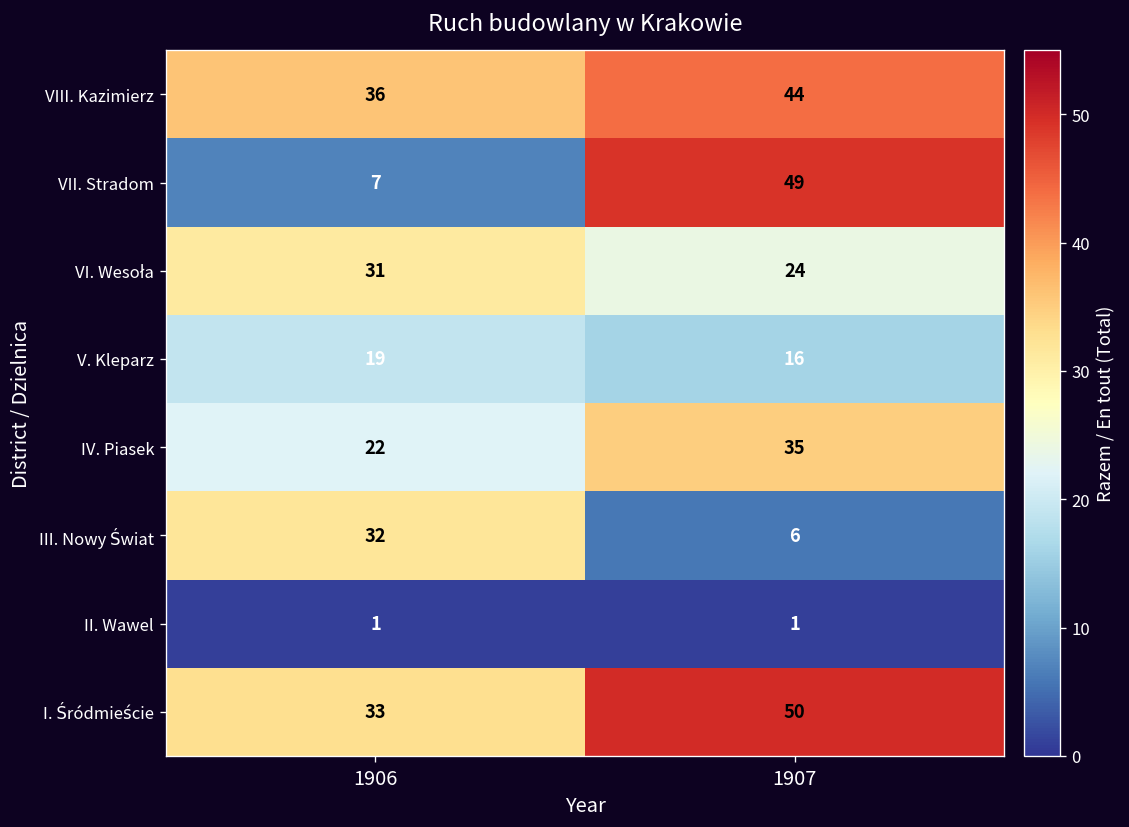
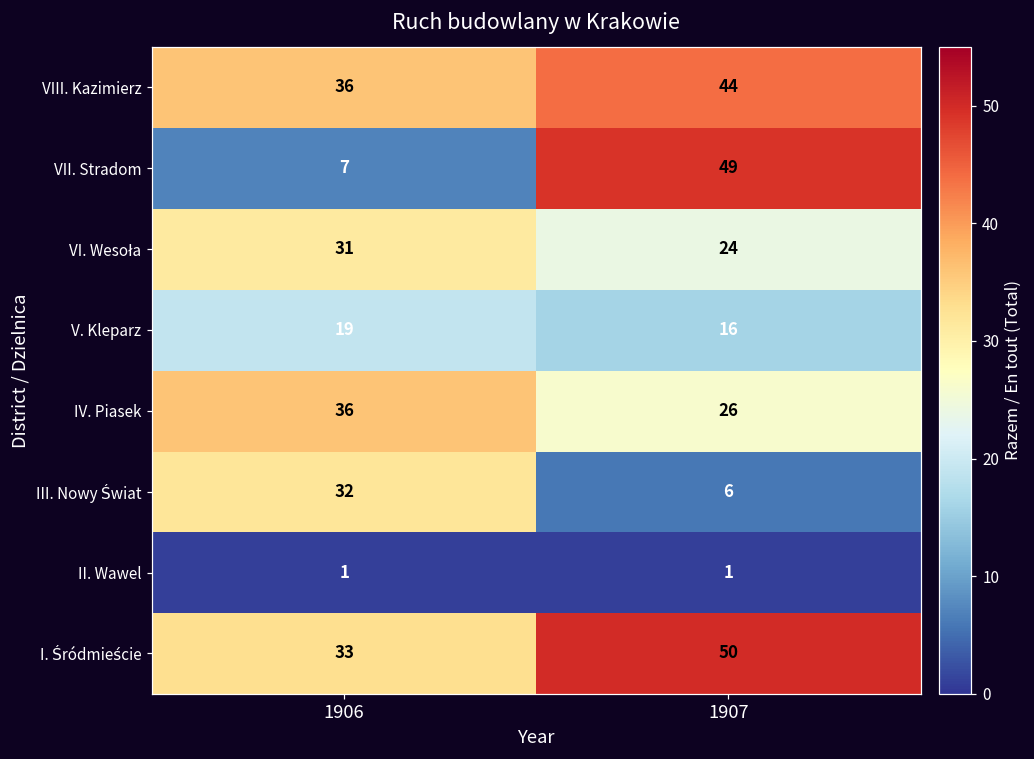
  {
    "VIII. Kazimierz": {
      "1906": 36,
      "1907": 44
    },
    "VII. Stradom": {
      "1906": 7,
      "1907": 49
    },
    "VI. Wesoła": {
      "1906": 31,
      "1907": 24
    },
    "V. Kleparz": {
      "1906": 19,
      "1907": 16
    },
    "IV. Piasek": {
-     "1906": 22,
-     "1907": 35
+     "1906": 36,
+     "1907": 26
    },
    "III. Nowy Świat": {
      "1906": 32,
      "1907": 6
    },
    "II. Wawel": {
      "1906": 1,
      "1907": 1
    },
    "I. Śródmieście": {
      "1906": 33,
      "1907": 50
    }
  }
